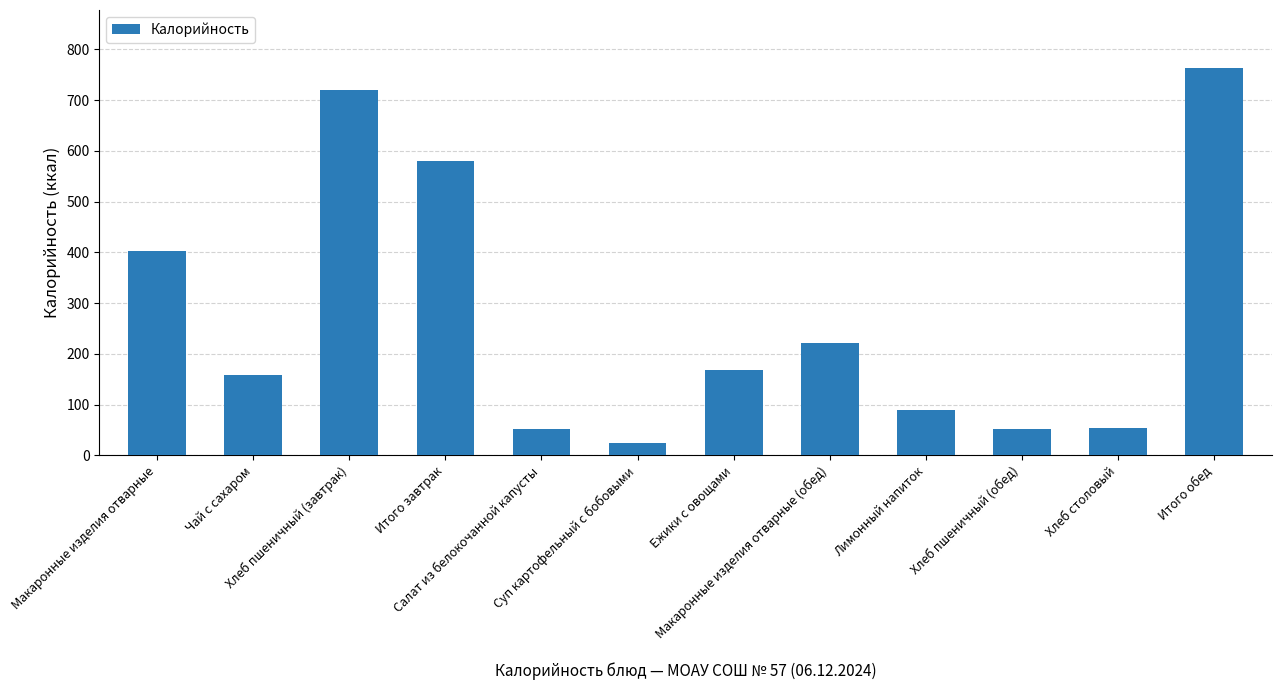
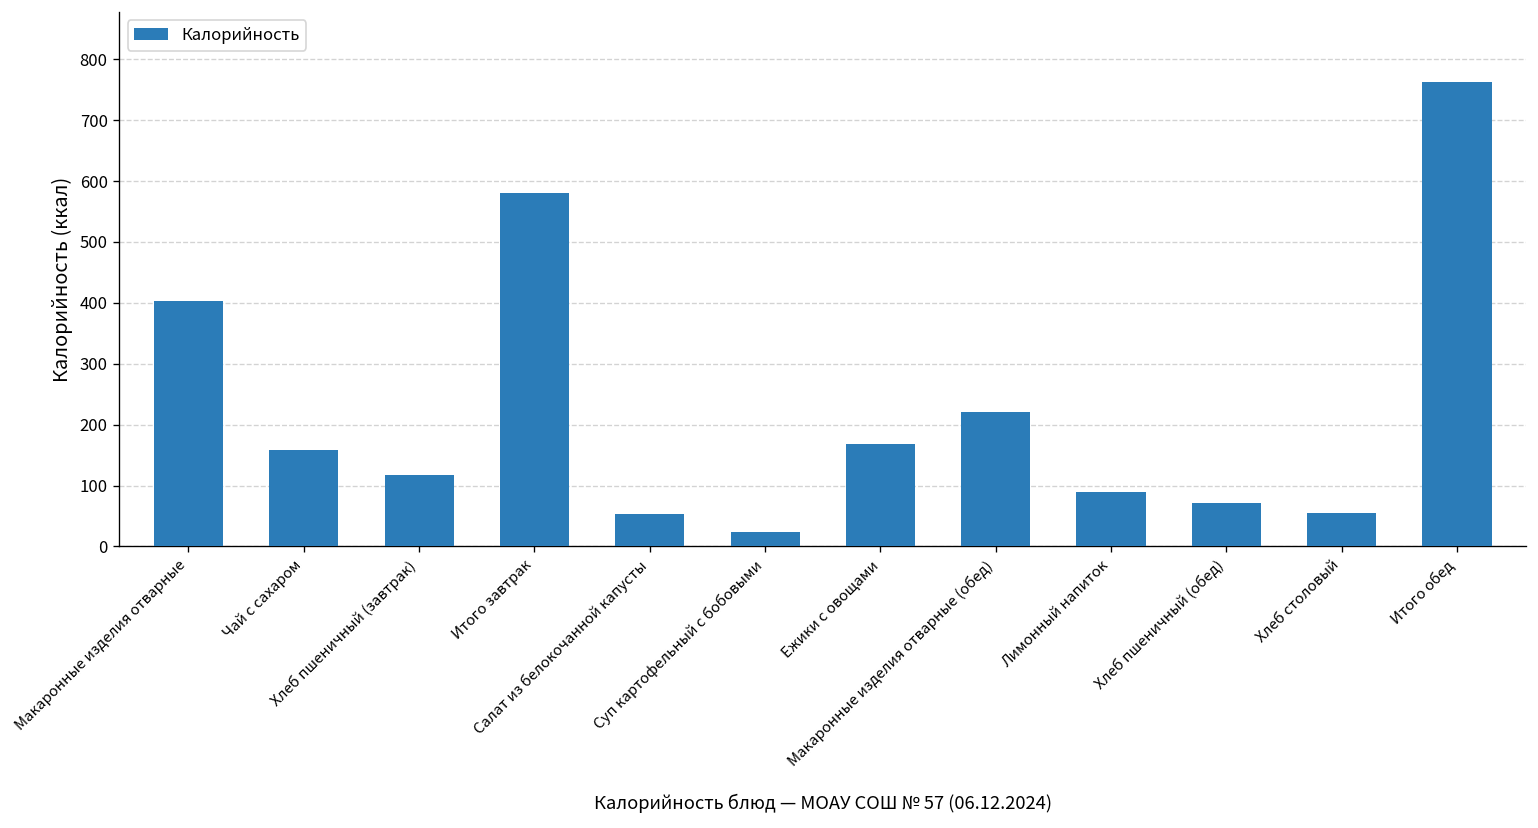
  {
    "Макаронные изделия отварные": 400,
    "Чай с сахаром": 160,
-   "Хлеб пшеничный (завтрак)": 720,
+   "Хлеб пшеничный (завтрак)": 120,
    "Итого завтрак": 580,
    "Салат из белокочанной капусты": 50,
    "Суп картофельный с бобовыми": 20,
    "Ежики с овощами": 170,
    "Макаронные изделия отварные (обед)": 220,
    "Лимонный напиток": 90,
-   "Хлеб пшеничный (обед)": 50,
+   "Хлеб пшеничный (обед)": 70,
    "Хлеб столовый": 50,
    "Итого обед": 760
  }
